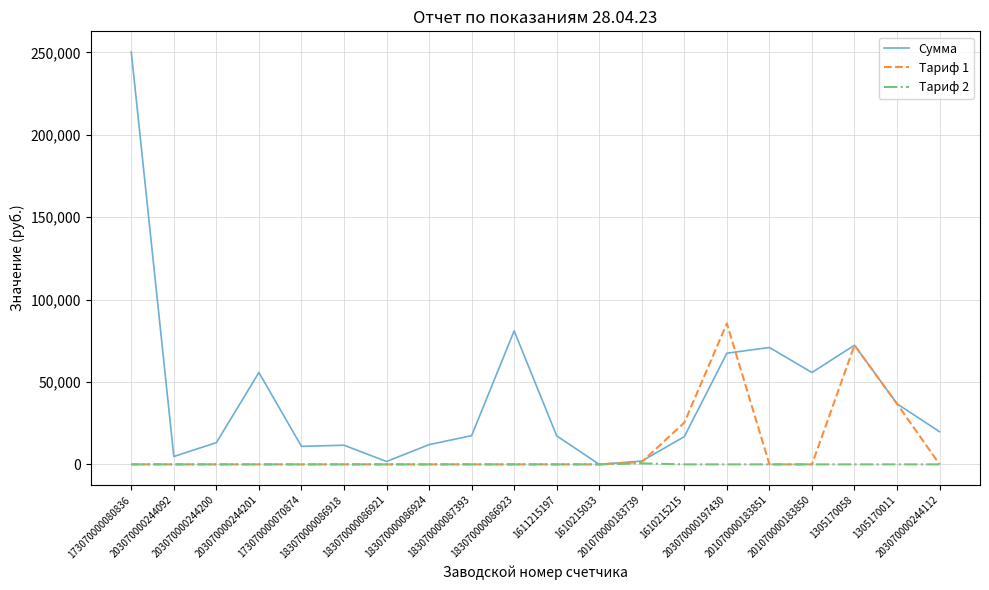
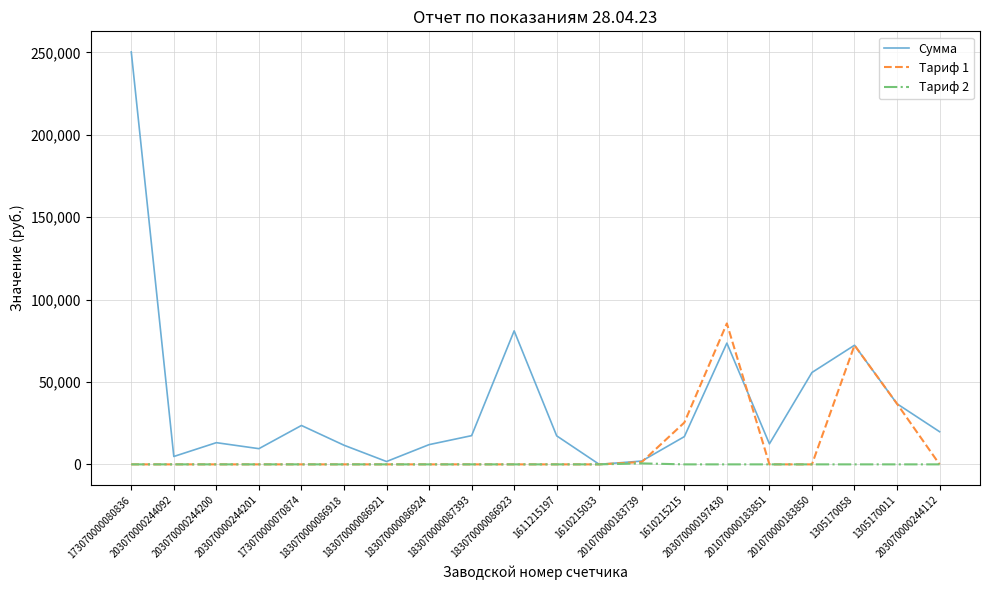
  {
    "Сумма": {
      "173070000080836": "250,000",
      "203070000244092": "5,000",
      "203070000244200": "13,000",
-     "203070000244201": "56,000",
-     "173070000070874": "11,000",
+     "203070000244201": "10,000",
+     "173070000070874": "24,000",
      "183070000086918": "12,000",
      "183070000086921": "2,000",
      "183070000086924": "12,000",
      "183070000087393": "17,000",
      "183070000086923": "81,000",
      "1611215197": "17,000",
      "1610215215": "17,000",
-     "203070000197430": "67,000",
-     "201070000183851": "71,000",
+     "203070000197430": "74,000",
+     "201070000183851": "12,000",
      "201070000183850": "56,000",
      "203070000244112": "20,000"
    },
    "Тариф 1": {
      "1610215215": "25,000",
      "203070000197430": "86,000"
    },
    "Тариф 2": {
      "1610215215": "0",
      "203070000197430": "0",
      "1305170058": "0",
      "1305170011": "0"
    }
  }
